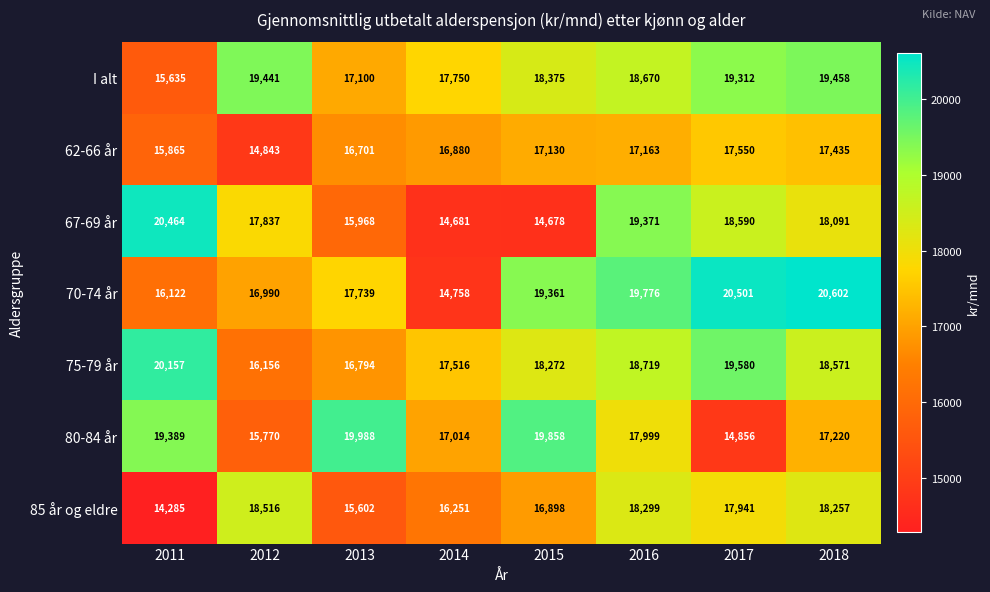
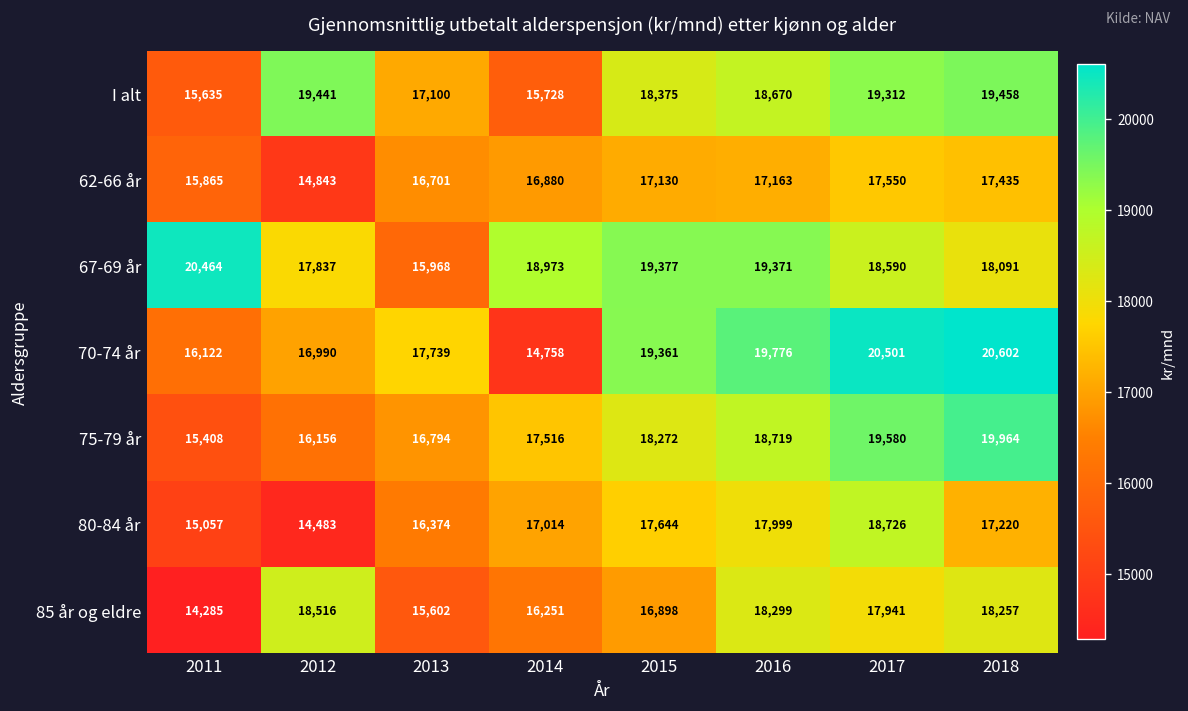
  {
    "I alt": {
      "2011": "15,635",
      "2012": "19,441",
      "2013": "17,100",
-     "2014": "17,750",
+     "2014": "15,728",
      "2015": "18,375",
      "2016": "18,670",
      "2017": "19,312",
      "2018": "19,458"
    },
    "62-66 år": {
      "2011": "15,865",
      "2012": "14,843",
      "2013": "16,701",
      "2014": "16,880",
      "2015": "17,130",
      "2016": "17,163",
      "2017": "17,550",
      "2018": "17,435"
    },
    "67-69 år": {
      "2011": "20,464",
      "2012": "17,837",
      "2013": "15,968",
-     "2014": "14,681",
-     "2015": "14,678",
+     "2014": "18,973",
+     "2015": "19,377",
      "2016": "19,371",
      "2017": "18,590",
      "2018": "18,091"
    },
    "70-74 år": {
      "2011": "16,122",
      "2012": "16,990",
      "2013": "17,739",
      "2014": "14,758",
      "2015": "19,361",
      "2016": "19,776",
      "2017": "20,501",
      "2018": "20,602"
    },
    "75-79 år": {
-     "2011": "20,157",
+     "2011": "15,408",
      "2012": "16,156",
      "2013": "16,794",
      "2014": "17,516",
      "2015": "18,272",
      "2016": "18,719",
      "2017": "19,580",
-     "2018": "18,571"
+     "2018": "19,964"
    },
    "80-84 år": {
-     "2011": "19,389",
-     "2012": "15,770",
-     "2013": "19,988",
+     "2011": "15,057",
+     "2012": "14,483",
+     "2013": "16,374",
      "2014": "17,014",
-     "2015": "19,858",
+     "2015": "17,644",
      "2016": "17,999",
-     "2017": "14,856",
+     "2017": "18,726",
      "2018": "17,220"
    },
    "85 år og eldre": {
      "2011": "14,285",
      "2012": "18,516",
      "2013": "15,602",
      "2014": "16,251",
      "2015": "16,898",
      "2016": "18,299",
      "2017": "17,941",
      "2018": "18,257"
    }
  }
